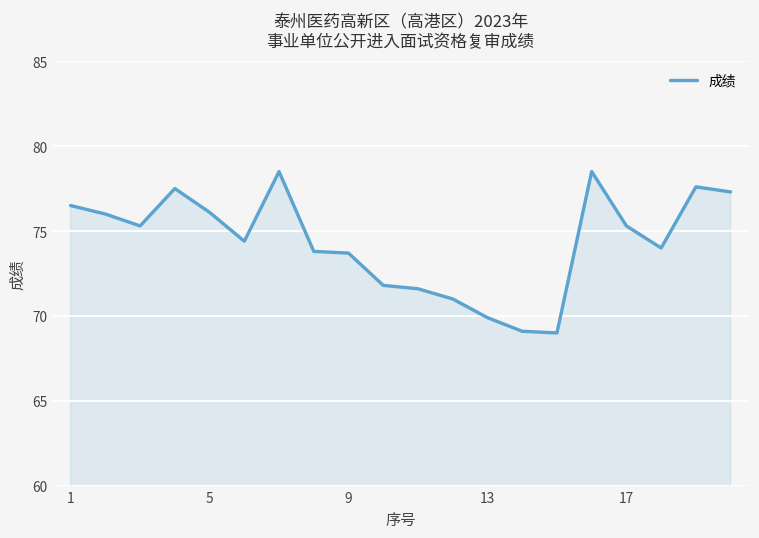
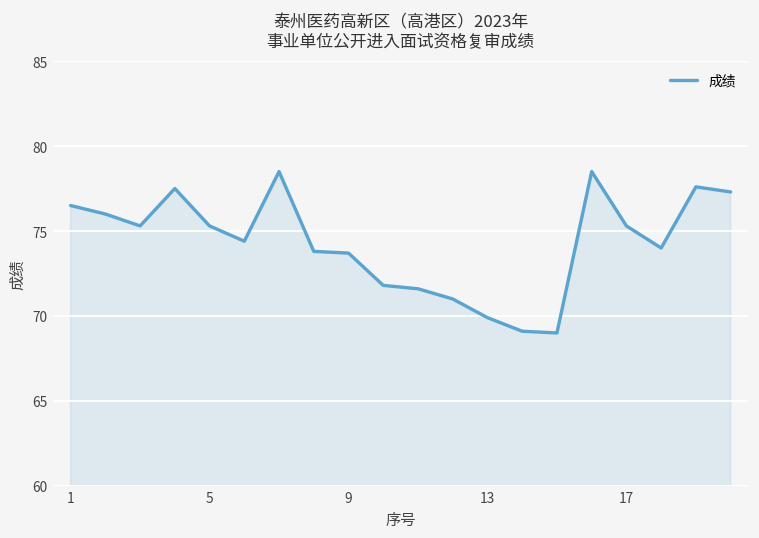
  {
    "1": 76.5,
-   "5": 76.1,
+   "5": 75.3,
    "9": 73.7,
    "13": 69.9,
    "17": 75.3
  }
